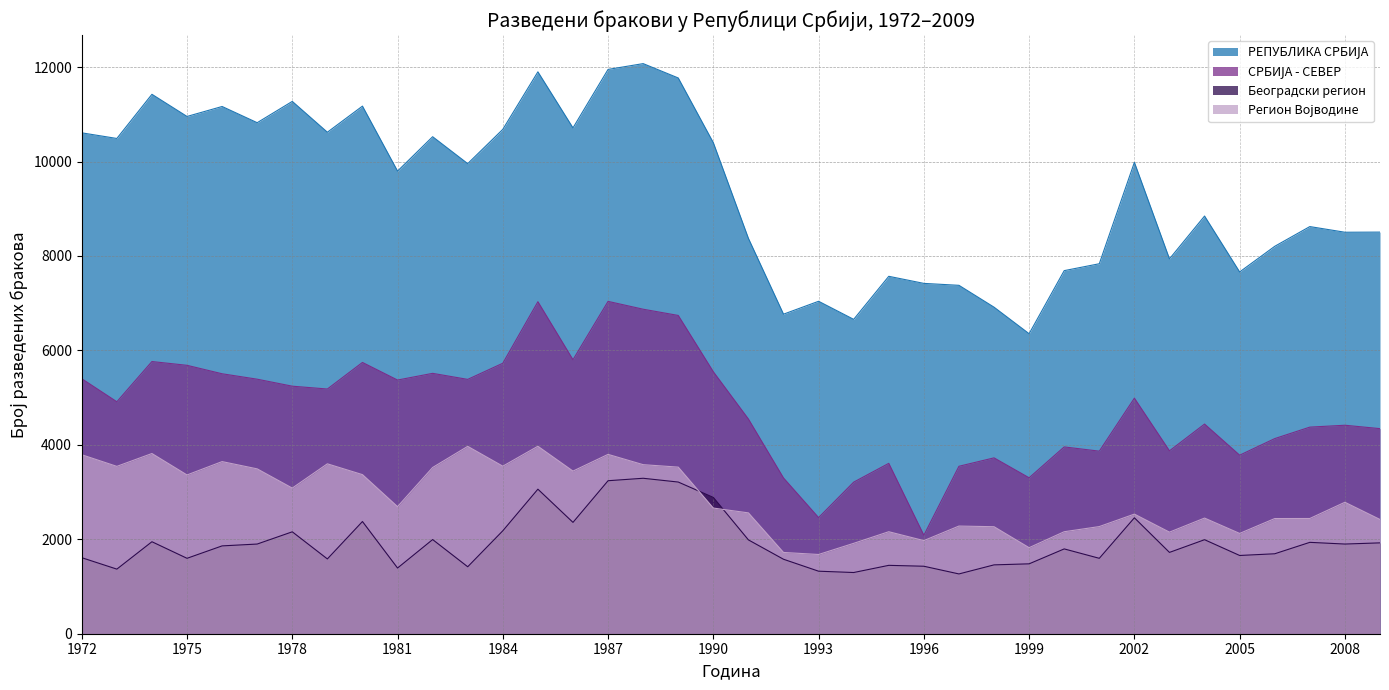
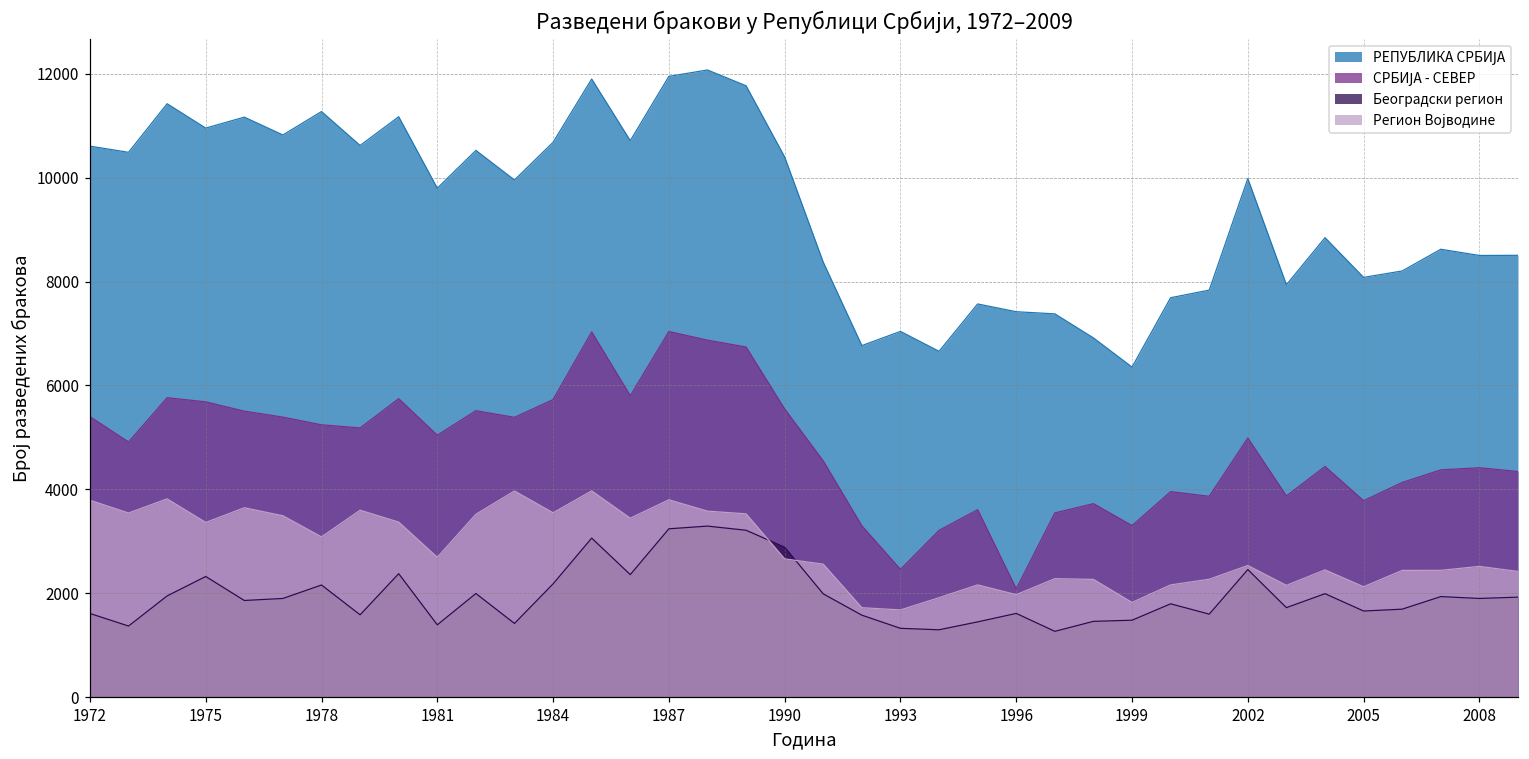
  {
    "РЕПУБЛИКА СРБИЈА": {
      "1972": 10600,
      "1975": 11000,
      "1978": 11300,
      "1981": 9800,
      "1984": 10700,
      "1987": 12000,
      "1990": 10400,
      "1993": 7000,
      "1996": 7400,
      "1999": 6400,
      "2002": 10000,
-     "2005": 7700,
+     "2005": 8100,
      "2008": 8500
    },
    "СРБИЈА - СЕВЕР": {
      "1972": 5400,
      "1975": 5700,
      "1978": 5200,
-     "1981": 5400,
+     "1981": 5000,
      "1984": 5700,
      "1987": 7000,
      "1990": 5500,
      "1993": 2500,
      "1996": 2100,
      "1999": 3300,
      "2002": 5000,
      "2005": 3800,
      "2008": 4400
    },
    "Београдски регион": {
      "1972": 1600,
-     "1975": 1600,
+     "1975": 2300,
      "1978": 2200,
      "1981": 1400,
      "1984": 2200,
      "1987": 3200,
      "1990": 2900,
      "1993": 1300,
-     "1996": 1400,
+     "1996": 1600,
      "1999": 1500,
      "2002": 2500,
      "2005": 1700,
      "2008": 1900
    },
    "Регион Војводине": {
      "1972": 3800,
      "1975": 3400,
      "1978": 3100,
      "1981": 2700,
      "1984": 3500,
      "1987": 3800,
      "1990": 2700,
      "1993": 1700,
      "1996": 2000,
      "1999": 1800,
      "2002": 2500,
      "2005": 2100,
-     "2008": 2800
+     "2008": 2500
    }
  }
